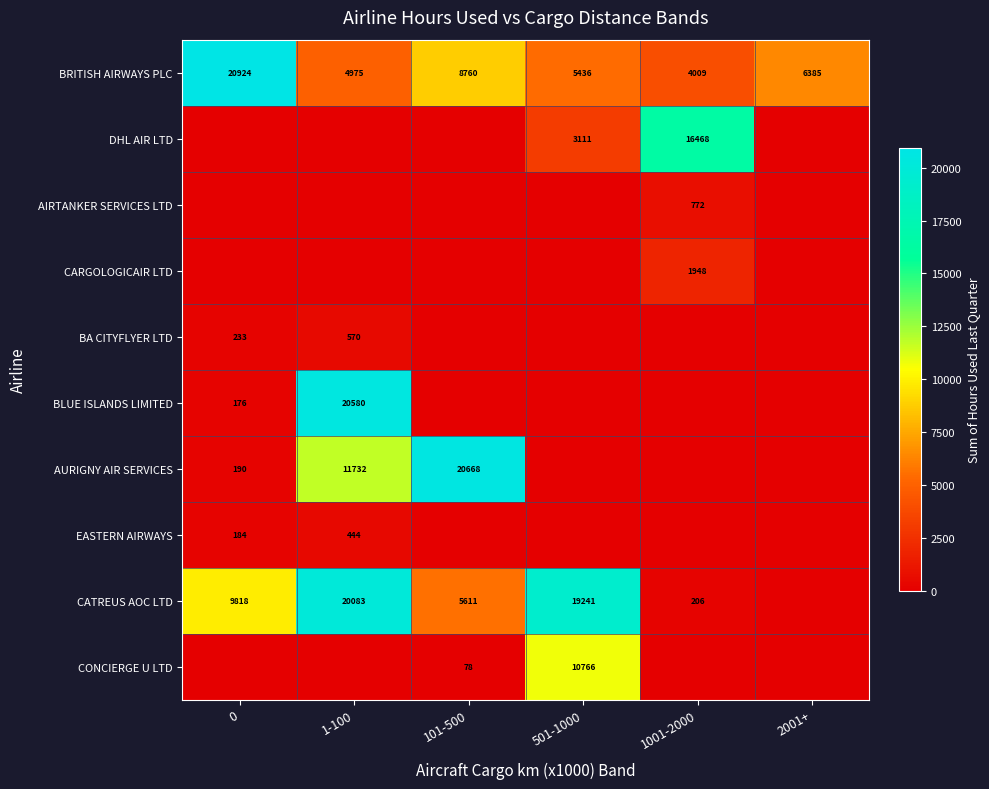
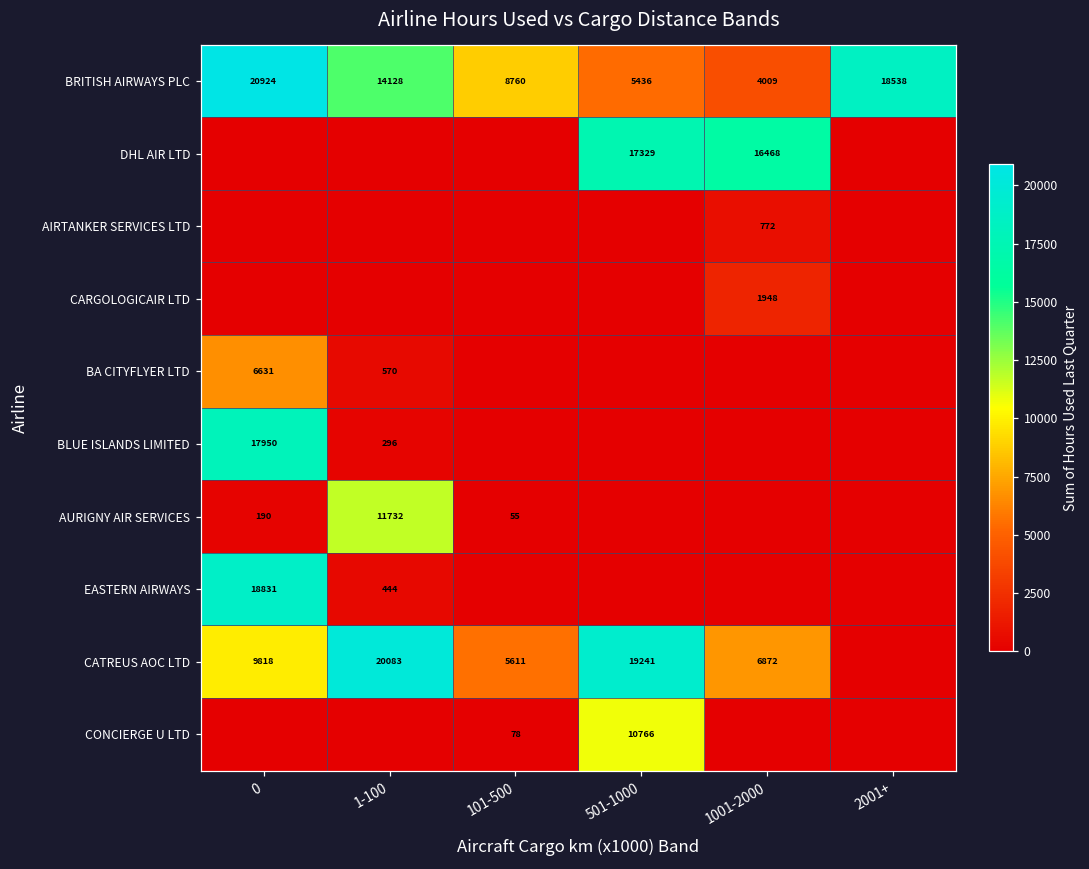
  {
    "BRITISH AIRWAYS PLC": {
      "0": 20924,
-     "1-100": 4975,
+     "1-100": 14128,
      "101-500": 8760,
      "501-1000": 5436,
      "1001-2000": 4009,
-     "2001+": 6385
+     "2001+": 18538
    },
    "DHL AIR LTD": {
-     "501-1000": 3111,
+     "501-1000": 17329,
      "1001-2000": 16468
    },
    "AIRTANKER SERVICES LTD": {
      "1001-2000": 772
    },
    "CARGOLOGICAIR LTD": {
      "1001-2000": 1948
    },
    "BA CITYFLYER LTD": {
-     "0": 233,
+     "0": 6631,
      "1-100": 570
    },
    "BLUE ISLANDS LIMITED": {
-     "0": 176,
-     "1-100": 20580
+     "0": 17950,
+     "1-100": 296
    },
    "AURIGNY AIR SERVICES": {
      "0": 190,
      "1-100": 11732,
-     "101-500": 20668
+     "101-500": 55
    },
    "EASTERN AIRWAYS": {
-     "0": 184,
+     "0": 18831,
      "1-100": 444
    },
    "CATREUS AOC LTD": {
      "0": 9818,
      "1-100": 20083,
      "101-500": 5611,
      "501-1000": 19241,
-     "1001-2000": 206
+     "1001-2000": 6872
    },
    "CONCIERGE U LTD": {
      "101-500": 78,
      "501-1000": 10766
    }
  }
